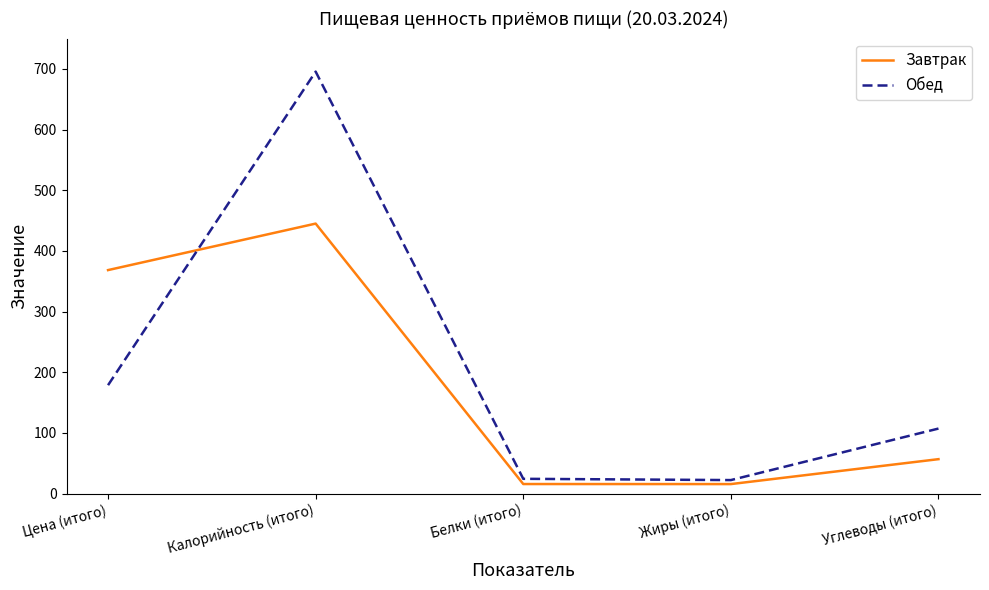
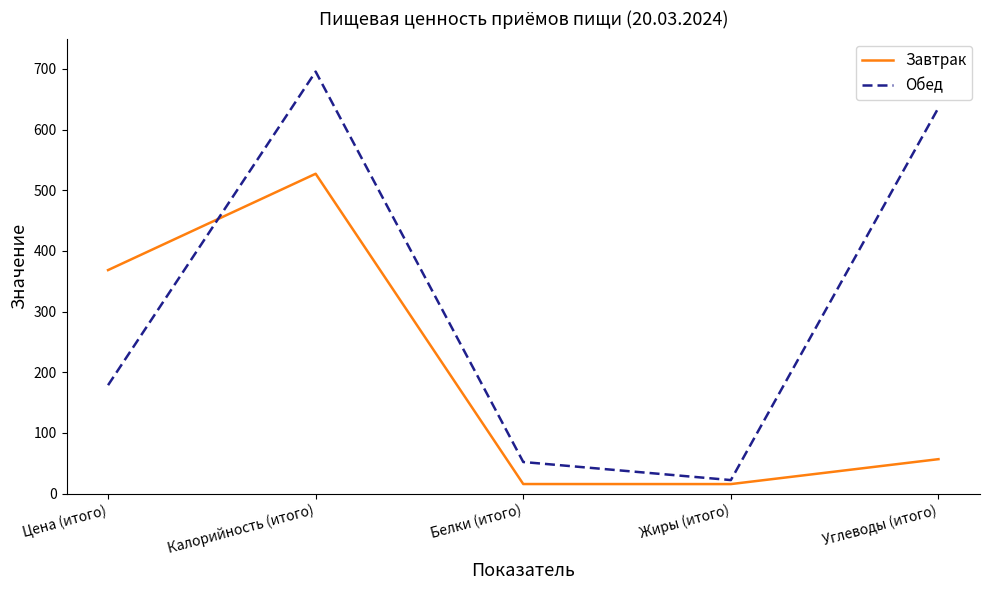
  {
    "Завтрак": {
      "Цена (итого)": 370,
-     "Калорийность (итого)": 440,
+     "Калорийность (итого)": 530,
      "Белки (итого)": 20,
      "Жиры (итого)": 20,
      "Углеводы (итого)": 60
    },
    "Обед": {
      "Цена (итого)": 180,
      "Калорийность (итого)": 700,
-     "Белки (итого)": 20,
+     "Белки (итого)": 50,
      "Жиры (итого)": 20,
-     "Углеводы (итого)": 110
+     "Углеводы (итого)": 640
    }
  }
